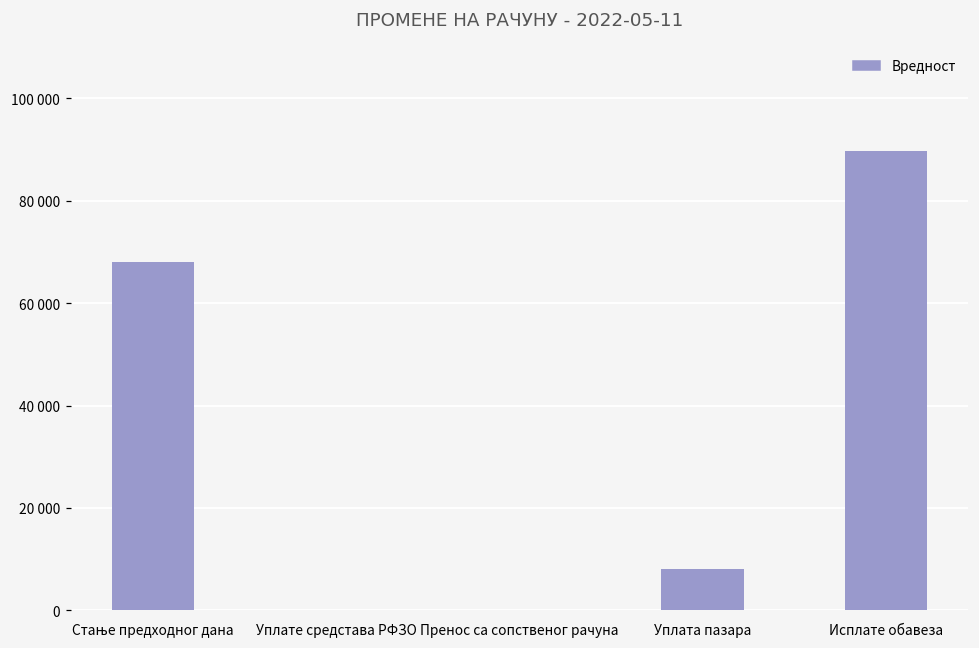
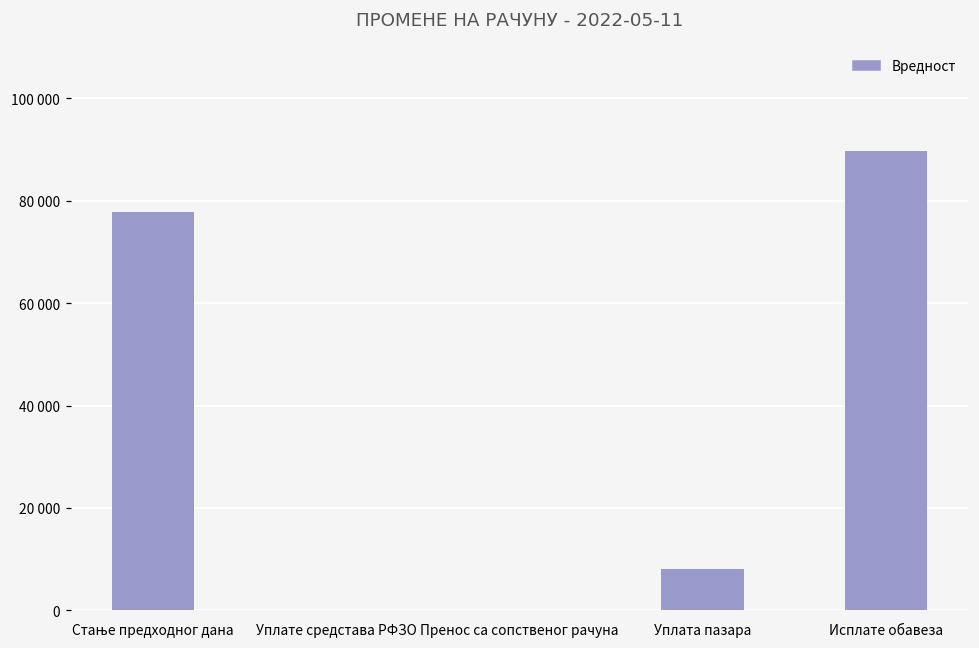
  {
-   "Стање предходног дана": 68000,
+   "Стање предходног дана": 78000,
    "Уплате средстава РФЗО": 0,
    "Пренос са сопственог рачуна": 0,
    "Уплата пазара": 8000,
    "Исплате обавеза": 90000
  }
